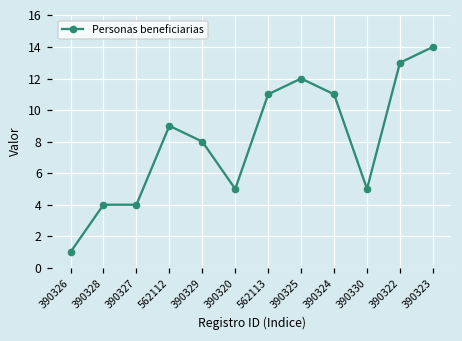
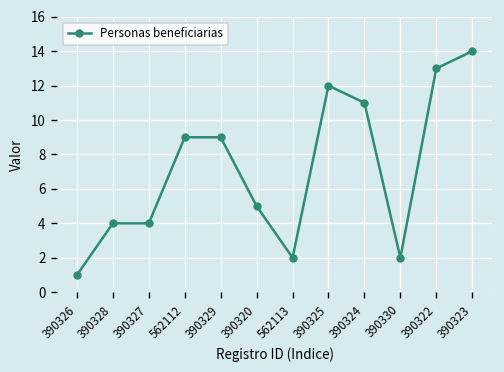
  {
    "390326": 1,
    "390328": 4,
    "390327": 4,
    "562112": 9,
-   "390329": 8,
+   "390329": 9,
    "390320": 5,
-   "562113": 11,
+   "562113": 2,
    "390325": 12,
    "390324": 11,
-   "390330": 5,
+   "390330": 2,
    "390322": 13,
    "390323": 14
  }
